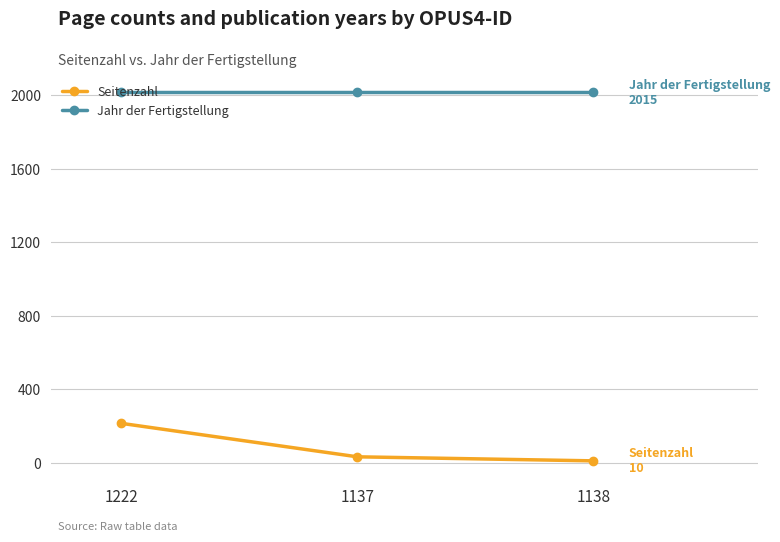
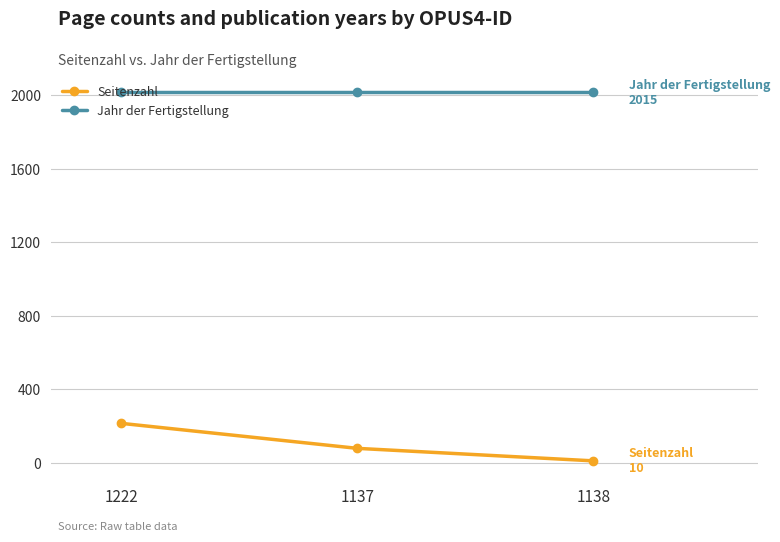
  {
    "Seitenzahl": {
      "1222": 210,
-     "1137": 30,
+     "1137": 80,
      "1138": 10
    },
    "Jahr der Fertigstellung": {
      "1222": 2020,
      "1137": 2020,
      "1138": 2020
    }
  }
